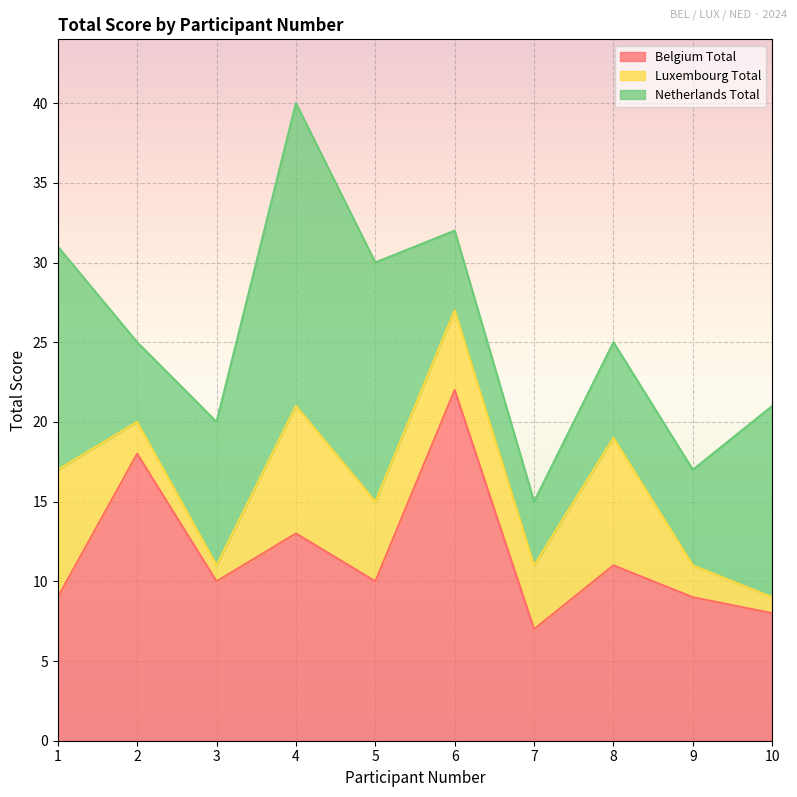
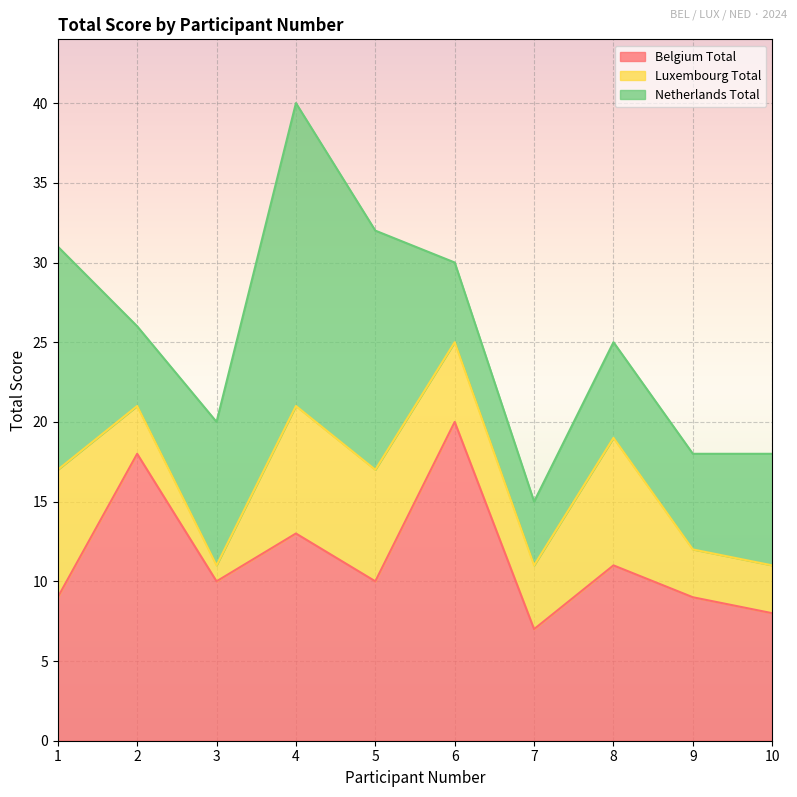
  {
    "Belgium Total": {
      "1": 9,
      "2": 18,
      "3": 10,
      "4": 13,
      "5": 10,
-     "6": 22,
+     "6": 20,
      "7": 7,
      "8": 11,
      "9": 9,
      "10": 8
    },
    "Luxembourg Total": {
      "1": 8,
-     "2": 2,
+     "2": 3,
      "3": 1,
      "4": 8,
-     "5": 5,
+     "5": 7,
      "6": 5,
      "7": 4,
      "8": 8,
-     "9": 2,
-     "10": 1
+     "9": 3,
+     "10": 3
    },
    "Netherlands Total": {
      "1": 14,
      "2": 5,
      "3": 9,
      "4": 19,
      "5": 15,
      "6": 5,
      "7": 4,
      "8": 6,
      "9": 6,
-     "10": 12
+     "10": 7
    }
  }
